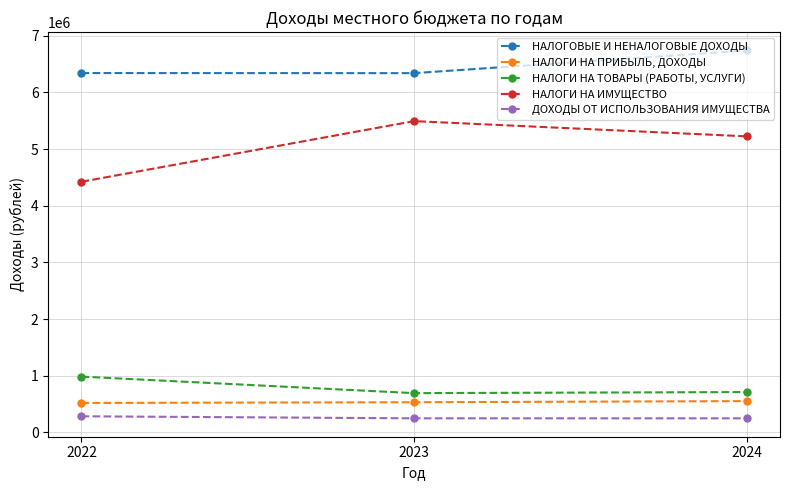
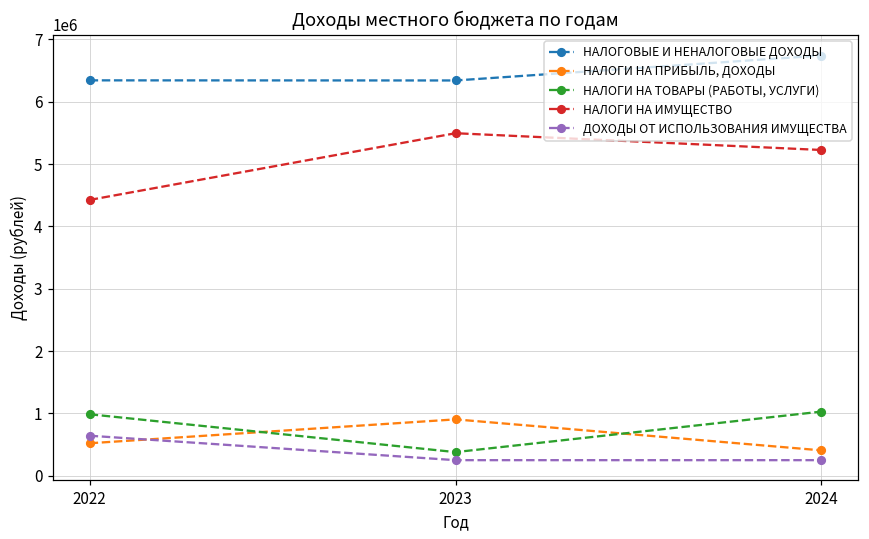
  {
    "НАЛОГОВЫЕ И НЕНАЛОГОВЫЕ ДОХОДЫ": {
      "2022": 6300000,
      "2023": 6300000
    },
    "НАЛОГИ НА ПРИБЫЛЬ, ДОХОДЫ": {
      "2022": 500000,
-     "2023": 500000,
-     "2024": 600000
+     "2023": 900000,
+     "2024": 400000
    },
    "НАЛОГИ НА ТОВАРЫ (РАБОТЫ, УСЛУГИ)": {
      "2022": 1000000,
-     "2023": 700000,
-     "2024": 700000
+     "2023": 400000,
+     "2024": 1000000
    },
    "НАЛОГИ НА ИМУЩЕСТВО": {
      "2022": 4400000,
      "2023": 5500000,
      "2024": 5200000
    },
    "ДОХОДЫ ОТ ИСПОЛЬЗОВАНИЯ ИМУЩЕСТВА": {
-     "2022": 300000,
+     "2022": 600000,
      "2023": 200000,
      "2024": 200000
    }
  }
